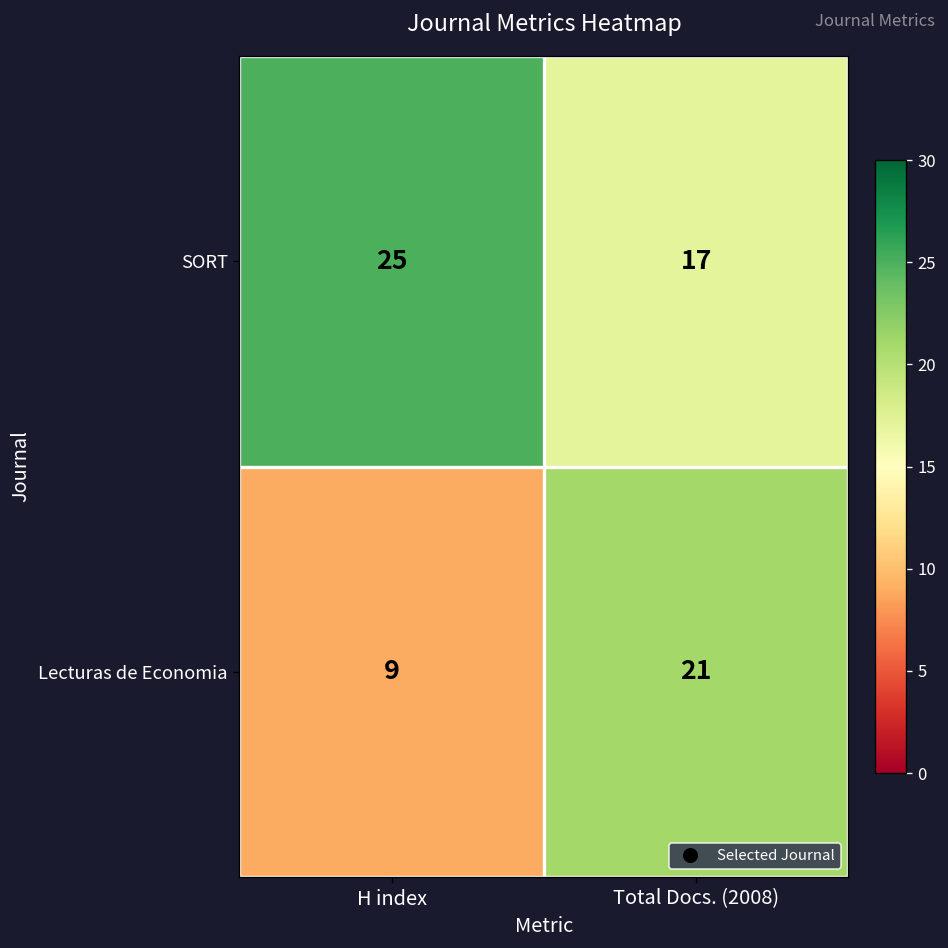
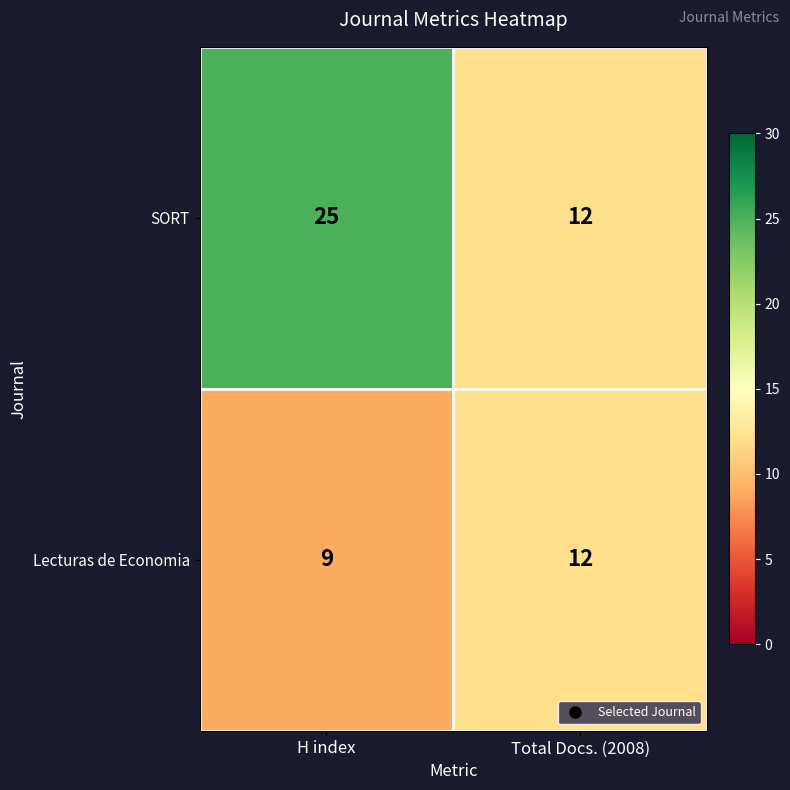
  {
    "SORT": {
      "H index": 25,
-     "Total Docs. (2008)": 17
+     "Total Docs. (2008)": 12
    },
    "Lecturas de Economia": {
      "H index": 9,
-     "Total Docs. (2008)": 21
+     "Total Docs. (2008)": 12
    }
  }
